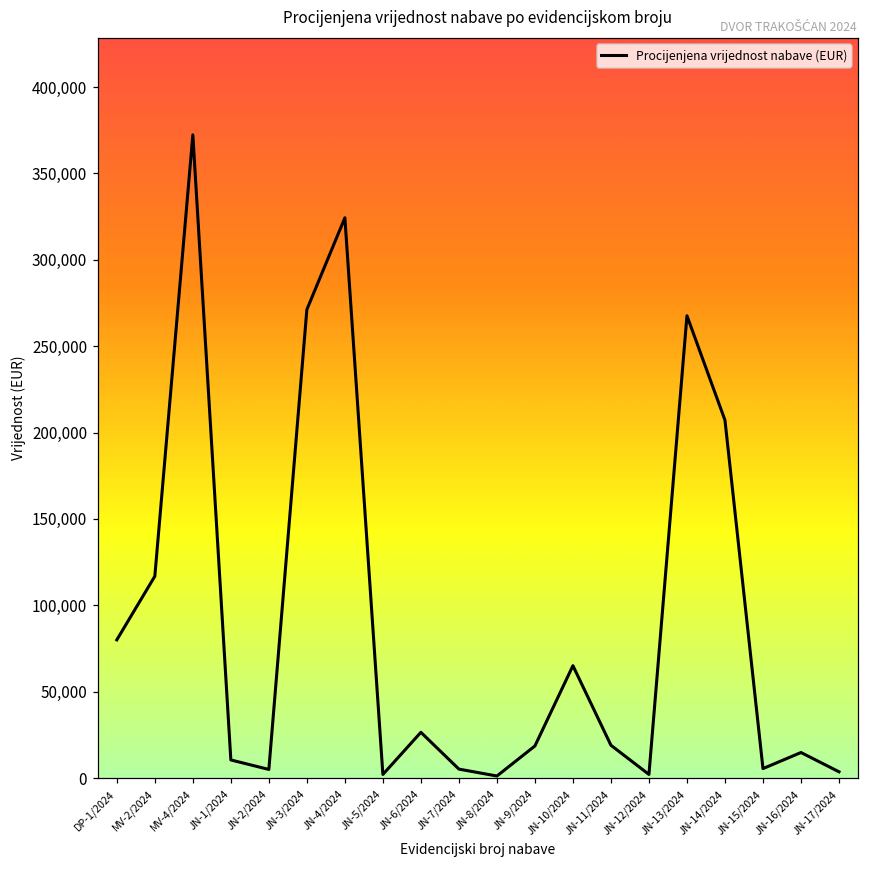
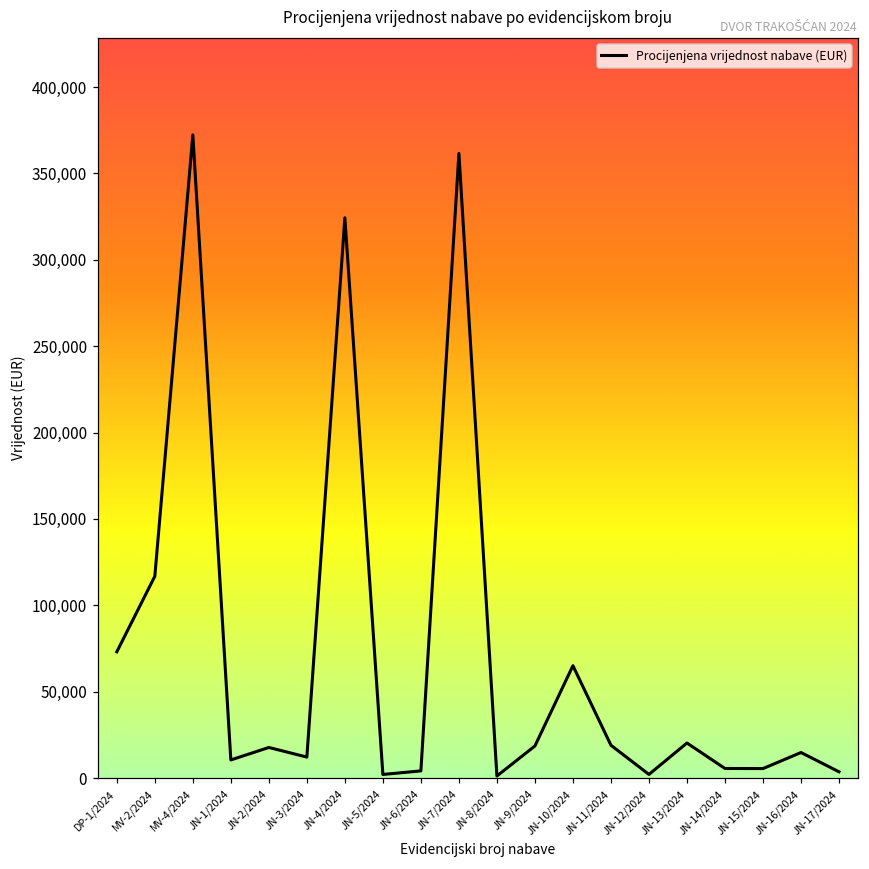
  {
-   "DP-1/2024": "80,000",
+   "DP-1/2024": "73,000",
    "MV-2/2024": "117,000",
    "MV-4/2024": "372,000",
    "JN-1/2024": "11,000",
-   "JN-2/2024": "5,000",
-   "JN-3/2024": "271,000",
+   "JN-2/2024": "18,000",
+   "JN-3/2024": "12,000",
    "JN-4/2024": "324,000",
    "JN-5/2024": "2,000",
-   "JN-6/2024": "26,000",
-   "JN-7/2024": "5,000",
+   "JN-6/2024": "4,000",
+   "JN-7/2024": "362,000",
    "JN-8/2024": "1,000",
    "JN-9/2024": "19,000",
    "JN-10/2024": "65,000",
    "JN-11/2024": "19,000",
    "JN-12/2024": "2,000",
-   "JN-13/2024": "268,000",
-   "JN-14/2024": "207,000",
+   "JN-13/2024": "20,000",
+   "JN-14/2024": "6,000",
    "JN-15/2024": "6,000",
    "JN-16/2024": "15,000",
    "JN-17/2024": "4,000"
  }
